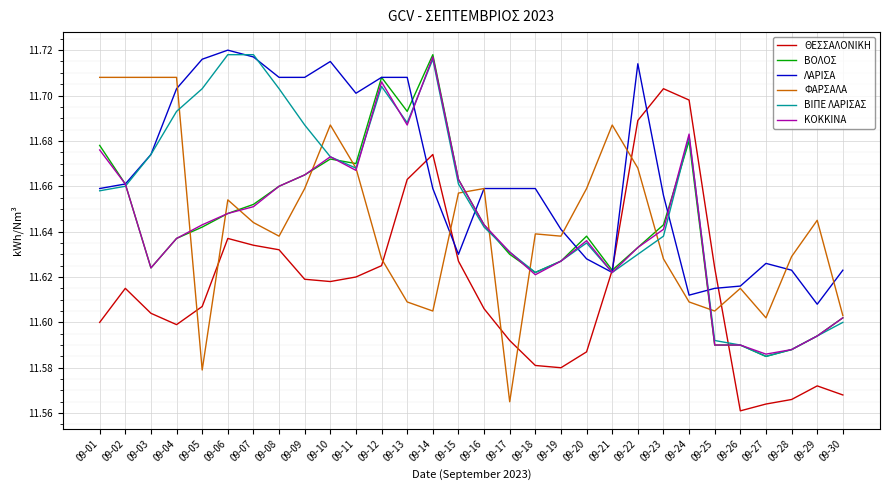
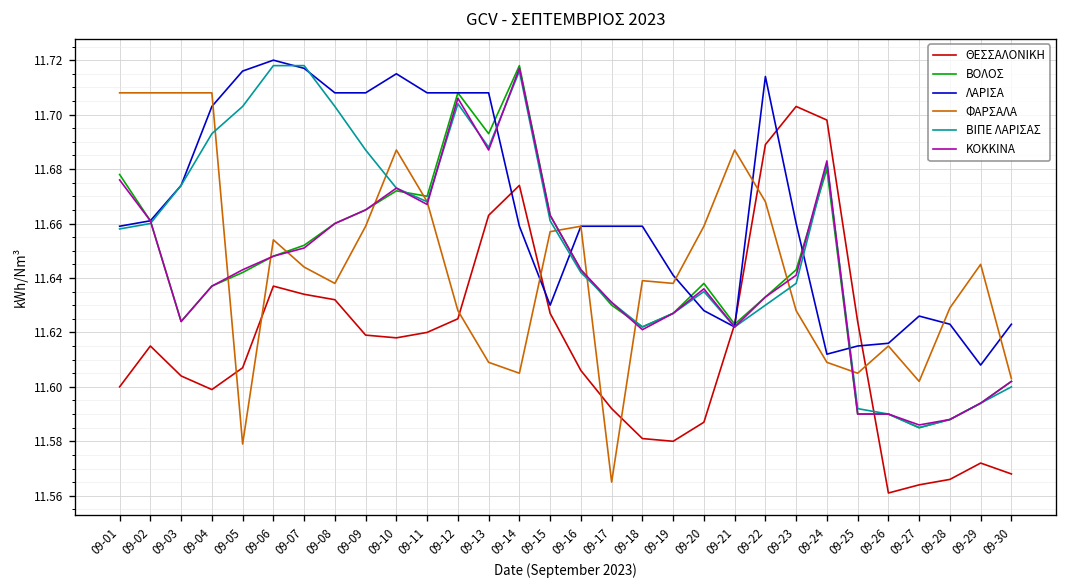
  {
    "ΘΕΣΣΑΛΟΝΙΚΗ": {
      "09-01": 11.600,
      "09-02": 11.615,
      "09-03": 11.604,
      "09-04": 11.599,
      "09-05": 11.607,
      "09-06": 11.637,
      "09-07": 11.634,
      "09-08": 11.632,
      "09-09": 11.619,
      "09-10": 11.618,
      "09-11": 11.620,
      "09-12": 11.625,
      "09-13": 11.663,
      "09-14": 11.674,
      "09-15": 11.627,
      "09-16": 11.606,
      "09-17": 11.592,
      "09-18": 11.581,
      "09-19": 11.580,
      "09-20": 11.587,
      "09-22": 11.689,
      "09-23": 11.703,
      "09-24": 11.698,
      "09-25": 11.624,
      "09-26": 11.561,
      "09-27": 11.564,
      "09-28": 11.566,
      "09-29": 11.572,
      "09-30": 11.568
    },
    "ΒΟΛΟΣ": {
      "09-01": 11.678,
      "09-11": 11.670,
      "09-13": 11.693,
      "09-20": 11.638,
      "09-23": 11.643,
      "09-24": 11.680
    },
    "ΛΑΡΙΣΑ": {
      "09-04": 11.703,
      "09-05": 11.716,
      "09-06": 11.720,
      "09-08": 11.708,
      "09-09": 11.708,
      "09-10": 11.715,
-     "09-11": 11.701,
+     "09-11": 11.708,
      "09-13": 11.708,
      "09-14": 11.659,
      "09-15": 11.630,
      "09-17": 11.659,
      "09-18": 11.659,
      "09-19": 11.641,
      "09-20": 11.628,
      "09-22": 11.714,
-     "09-23": 11.656,
+     "09-23": 11.660,
      "09-24": 11.612,
      "09-25": 11.615,
      "09-27": 11.626,
      "09-28": 11.623,
      "09-29": 11.608,
      "09-30": 11.623
    },
    "ΦΑΡΣΑΛΑ": {
      "09-01": 11.708,
      "09-02": 11.708,
      "09-03": 11.708,
      "09-04": 11.708,
      "09-05": 11.579,
      "09-06": 11.654,
      "09-07": 11.644,
      "09-08": 11.638,
      "09-09": 11.659,
      "09-10": 11.687,
      "09-12": 11.628,
      "09-13": 11.609,
      "09-14": 11.605,
      "09-15": 11.657,
      "09-17": 11.565,
      "09-18": 11.639,
      "09-19": 11.638,
      "09-20": 11.659,
      "09-21": 11.687,
      "09-22": 11.668,
      "09-23": 11.628,
      "09-24": 11.609,
      "09-25": 11.605,
      "09-27": 11.602,
      "09-28": 11.629,
      "09-29": 11.645
    },
    "ΒΙΠΕ ΛΑΡΙΣΑΣ": {
      "09-04": 11.693,
      "09-05": 11.703,
      "09-06": 11.718,
      "09-08": 11.703,
      "09-09": 11.687,
      "09-12": 11.704,
      "09-15": 11.661,
      "09-22": 11.630,
      "09-23": 11.638,
      "09-25": 11.592,
      "09-30": 11.600
    },
    "ΚΟΚΚΙΝΑ": {
      "09-01": 11.676,
      "09-12": 11.706,
      "09-23": 11.641
    }
  }
